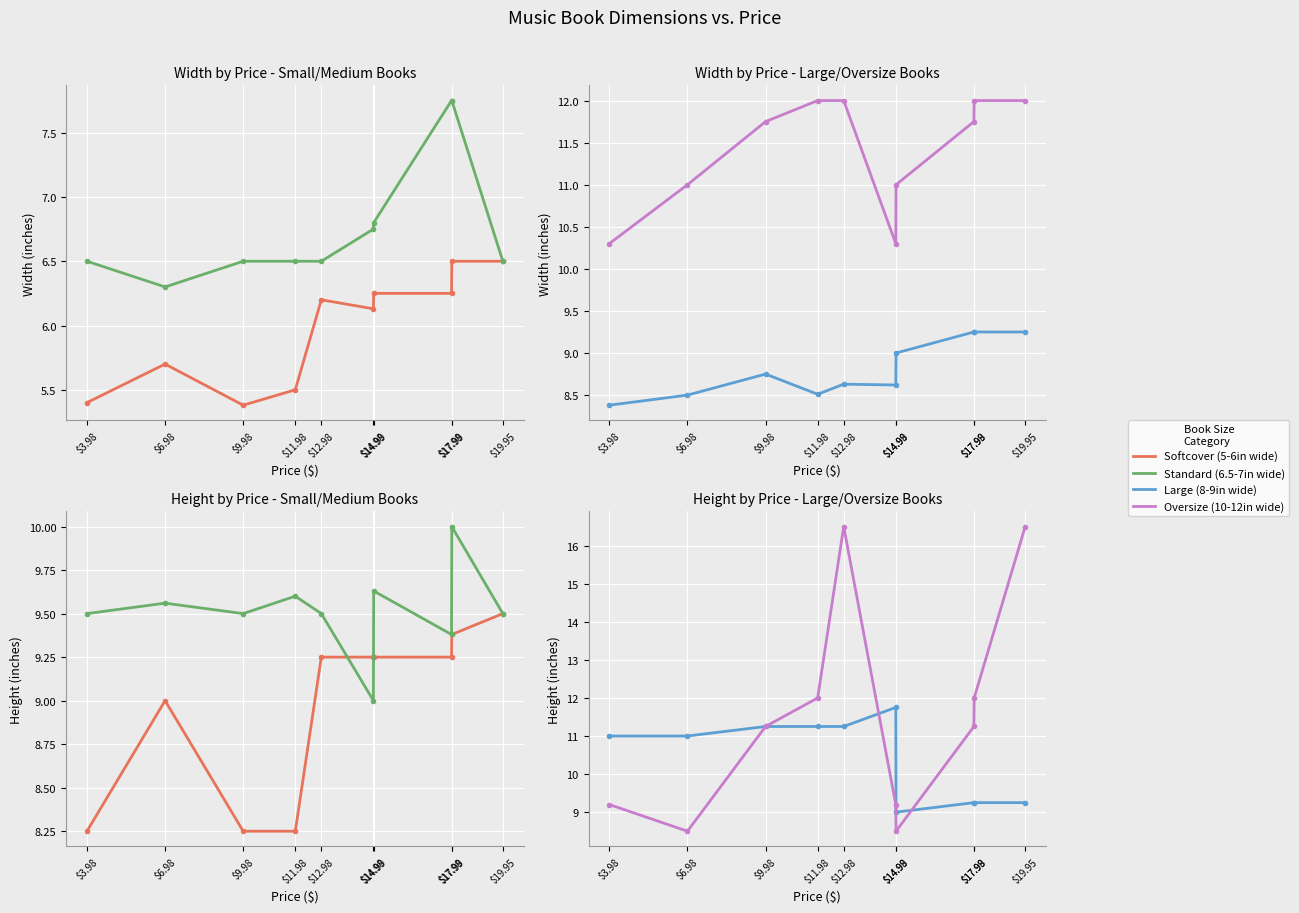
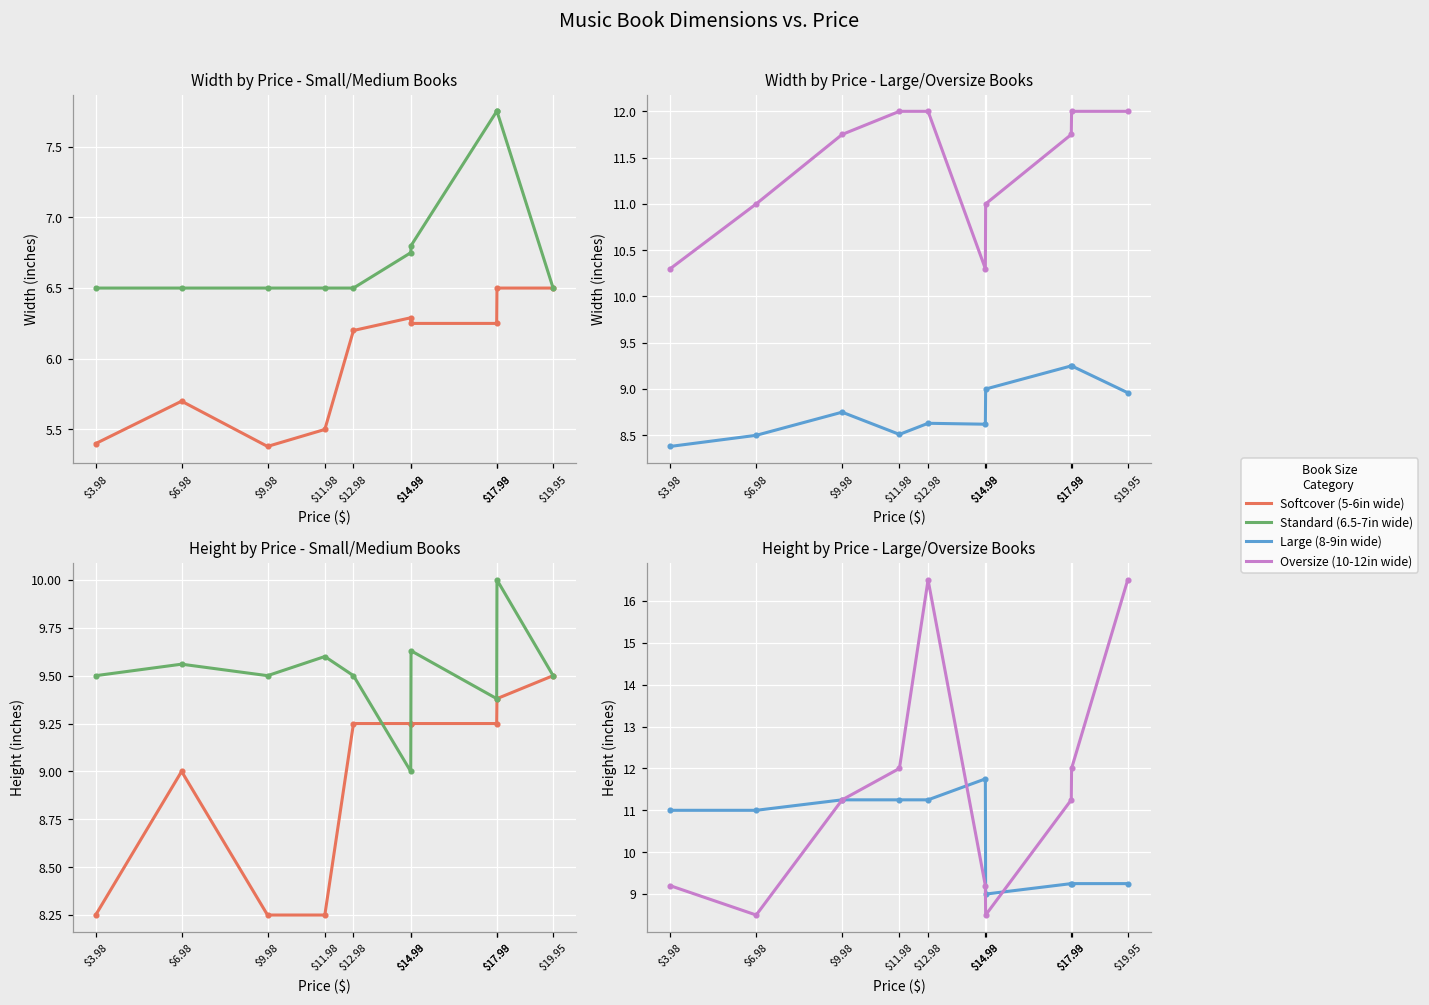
  {
    "Width by Price - Small/Medium Books": {
      "Softcover (5-6in wide)": {
        "$3.98": 5.40,
        "$6.98": 5.70,
        "$9.98": 5.38,
        "$11.98": 5.50,
        "$12.98": 6.20,
-       "$14.98": 6.13,
+       "$14.98": 6.29,
        "$14.99": 6.25,
        "$17.98": 6.25,
        "$17.99": 6.50
      },
      "Standard (6.5-7in wide)": {
        "$3.98": 6.5,
-       "$6.98": 6.3,
+       "$6.98": 6.5,
        "$9.98": 6.5,
        "$11.98": 6.5,
        "$12.98": 6.5,
        "$14.98": 6.75,
        "$14.99": 6.8,
        "$17.98": 7.75,
        "$17.99": 7.75
      }
    },
    "Width by Price - Large/Oversize Books": {
      "Large (8-9in wide)": {
        "$3.98": 8.4,
        "$6.98": 8.5,
        "$9.98": 8.8,
        "$11.98": 8.5,
        "$12.98": 8.6,
        "$14.98": 8.6,
        "$14.99": 9.0,
        "$17.98": 9.3,
        "$17.99": 9.3,
-       "$19.95": 9.3
+       "$19.95": 9.0
      },
      "Oversize (10-12in wide)": {
        "$3.98": 10.3,
        "$6.98": 11.0,
        "$9.98": 11.8,
        "$11.98": 12.0,
        "$12.98": 12.0,
        "$14.98": 10.3,
        "$14.99": 11.0,
        "$17.98": 11.8,
        "$17.99": 12.0,
        "$19.95": 12.0
      }
    },
    "Height by Price - Small/Medium Books": {
      "Softcover (5-6in wide)": {
        "$3.98": 8.25,
        "$6.98": 9.00,
        "$9.98": 8.25,
        "$11.98": 8.25,
        "$12.98": 9.25,
        "$14.98": 9.25,
        "$14.99": 9.25,
        "$17.98": 9.25
      },
      "Standard (6.5-7in wide)": {
        "$3.98": 9.50,
        "$6.98": 9.56,
        "$9.98": 9.50,
        "$11.98": 9.60,
        "$12.98": 9.50,
        "$14.98": 9.00,
        "$14.99": 9.63,
        "$17.99": 10.00
      }
    },
    "Height by Price - Large/Oversize Books": {
      "Large (8-9in wide)": {
        "$3.98": 11.0,
        "$6.98": 11.0,
        "$11.98": 11.3,
        "$12.98": 11.3,
        "$14.98": 11.8,
        "$14.99": 9.0,
        "$17.98": 9.3,
        "$17.99": 9.3,
        "$19.95": 9.3
      },
      "Oversize (10-12in wide)": {
        "$3.98": 9.2,
        "$6.98": 8.5,
        "$11.98": 12.0,
        "$12.98": 16.5,
        "$14.98": 9.2,
        "$14.99": 8.5,
        "$17.98": 11.3,
        "$17.99": 12.0,
        "$19.95": 16.5
      }
    }
  }
